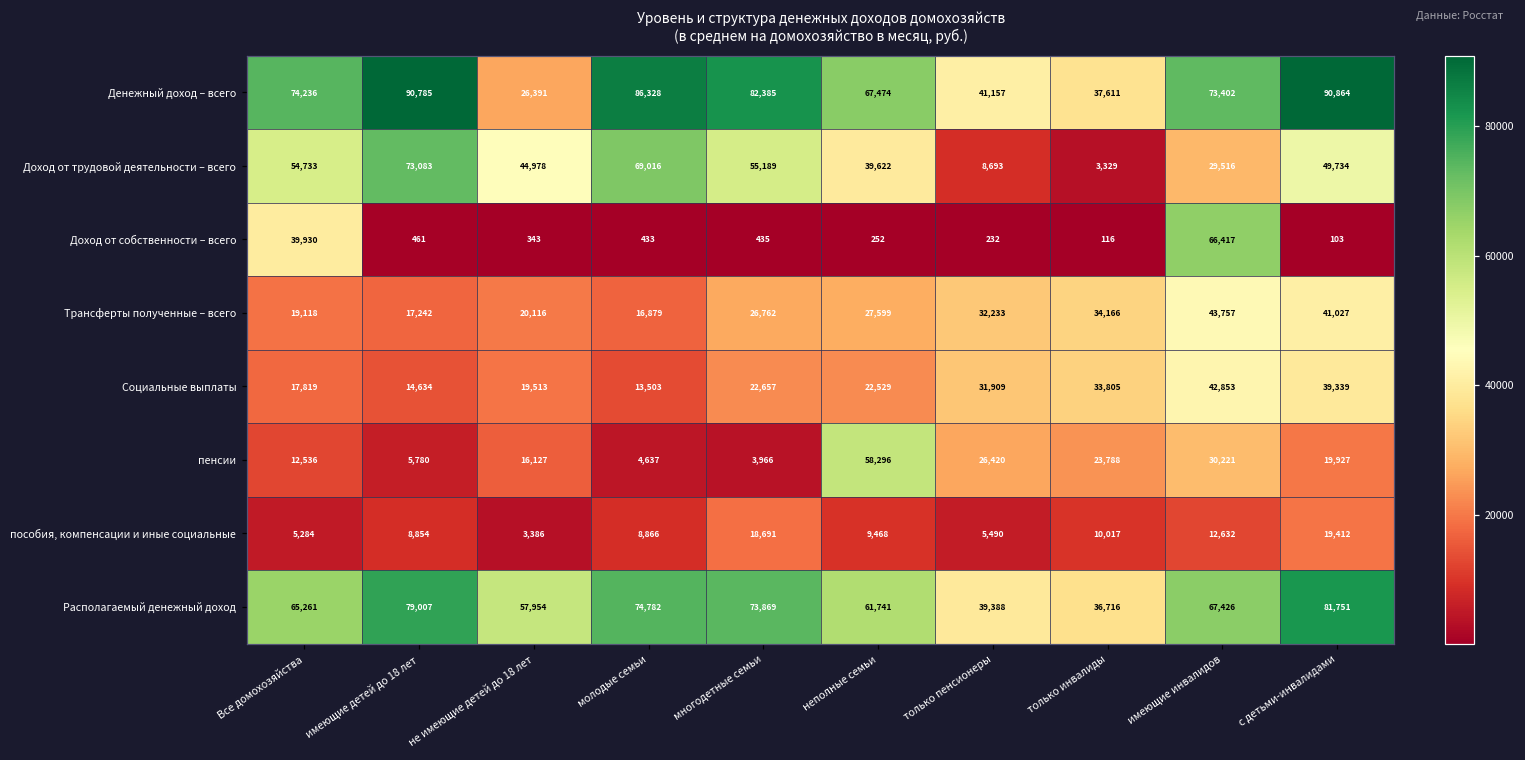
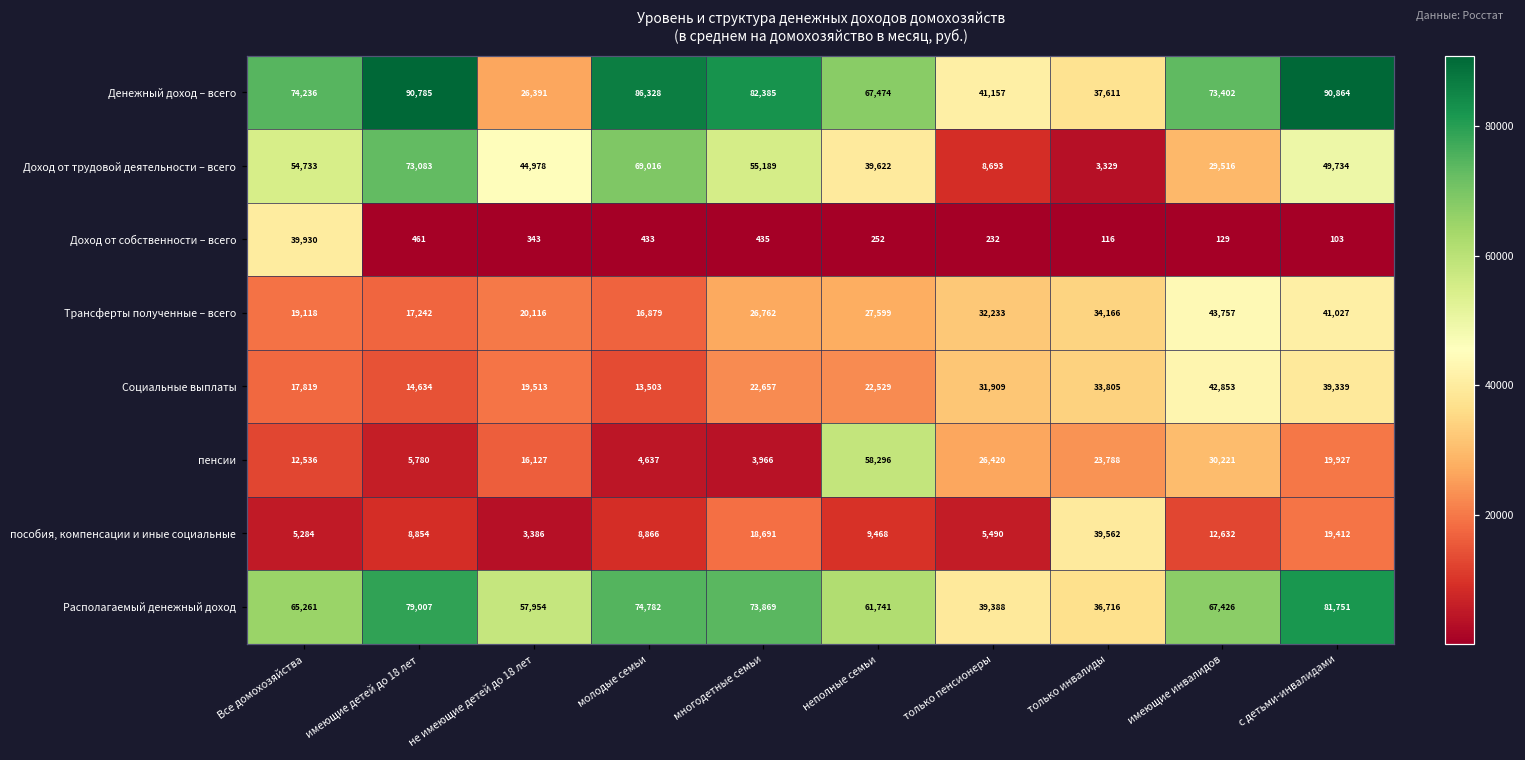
  {
    "Денежный доход – всего": {
      "Все домохозяйства": "74,236",
      "имеющие детей до 18 лет": "90,785",
      "не имеющие детей до 18 лет": "26,391",
      "молодые семьи": "86,328",
      "многодетные семьи": "82,385",
      "неполные семьи": "67,474",
      "только пенсионеры": "41,157",
      "только инвалиды": "37,611",
      "имеющие инвалидов": "73,402",
      "с детьми-инвалидами": "90,864"
    },
    "Доход от трудовой деятельности – всего": {
      "Все домохозяйства": "54,733",
      "имеющие детей до 18 лет": "73,083",
      "не имеющие детей до 18 лет": "44,978",
      "молодые семьи": "69,016",
      "многодетные семьи": "55,189",
      "неполные семьи": "39,622",
      "только пенсионеры": "8,693",
      "только инвалиды": "3,329",
      "имеющие инвалидов": "29,516",
      "с детьми-инвалидами": "49,734"
    },
    "Доход от собственности – всего": {
      "Все домохозяйства": "39,930",
      "имеющие детей до 18 лет": "461",
      "не имеющие детей до 18 лет": "343",
      "молодые семьи": "433",
      "многодетные семьи": "435",
      "неполные семьи": "252",
      "только пенсионеры": "232",
      "только инвалиды": "116",
-     "имеющие инвалидов": "66,417",
+     "имеющие инвалидов": "129",
      "с детьми-инвалидами": "103"
    },
    "Трансферты полученные – всего": {
      "Все домохозяйства": "19,118",
      "имеющие детей до 18 лет": "17,242",
      "не имеющие детей до 18 лет": "20,116",
      "молодые семьи": "16,879",
      "многодетные семьи": "26,762",
      "неполные семьи": "27,599",
      "только пенсионеры": "32,233",
      "только инвалиды": "34,166",
      "имеющие инвалидов": "43,757",
      "с детьми-инвалидами": "41,027"
    },
    "Социальные выплаты": {
      "Все домохозяйства": "17,819",
      "имеющие детей до 18 лет": "14,634",
      "не имеющие детей до 18 лет": "19,513",
      "молодые семьи": "13,503",
      "многодетные семьи": "22,657",
      "неполные семьи": "22,529",
      "только пенсионеры": "31,909",
      "только инвалиды": "33,805",
      "имеющие инвалидов": "42,853",
      "с детьми-инвалидами": "39,339"
    },
    "пенсии": {
      "Все домохозяйства": "12,536",
      "имеющие детей до 18 лет": "5,780",
      "не имеющие детей до 18 лет": "16,127",
      "молодые семьи": "4,637",
      "многодетные семьи": "3,966",
      "неполные семьи": "58,296",
      "только пенсионеры": "26,420",
      "только инвалиды": "23,788",
      "имеющие инвалидов": "30,221",
      "с детьми-инвалидами": "19,927"
    },
    "пособия, компенсации и иные социальные": {
      "Все домохозяйства": "5,284",
      "имеющие детей до 18 лет": "8,854",
      "не имеющие детей до 18 лет": "3,386",
      "молодые семьи": "8,866",
      "многодетные семьи": "18,691",
      "неполные семьи": "9,468",
      "только пенсионеры": "5,490",
-     "только инвалиды": "10,017",
+     "только инвалиды": "39,562",
      "имеющие инвалидов": "12,632",
      "с детьми-инвалидами": "19,412"
    },
    "Располагаемый денежный доход": {
      "Все домохозяйства": "65,261",
      "имеющие детей до 18 лет": "79,007",
      "не имеющие детей до 18 лет": "57,954",
      "молодые семьи": "74,782",
      "многодетные семьи": "73,869",
      "неполные семьи": "61,741",
      "только пенсионеры": "39,388",
      "только инвалиды": "36,716",
      "имеющие инвалидов": "67,426",
      "с детьми-инвалидами": "81,751"
    }
  }
